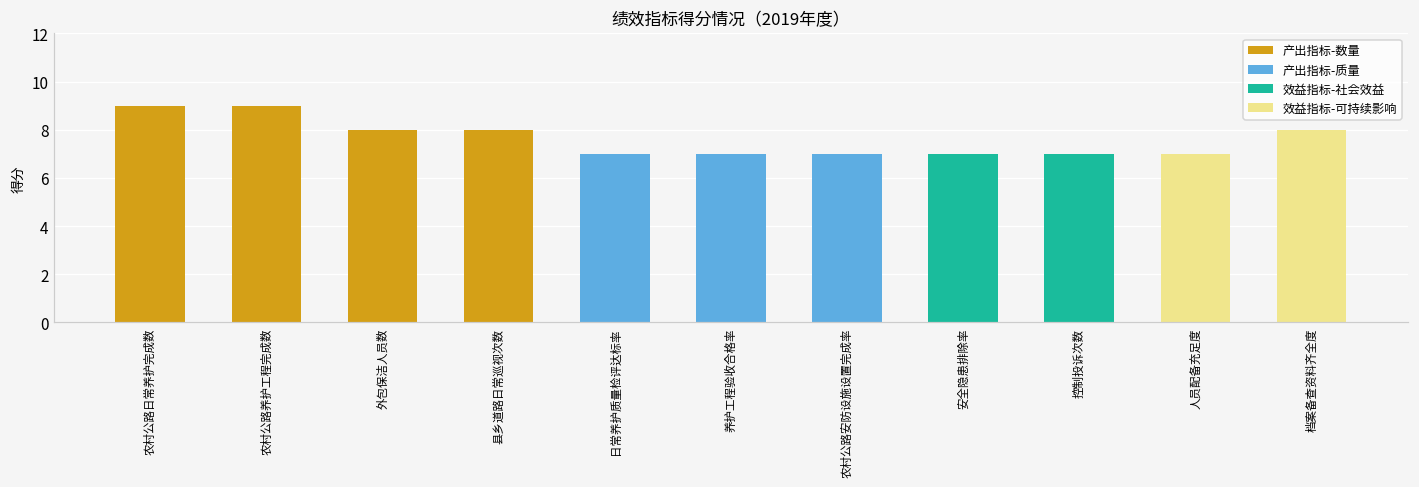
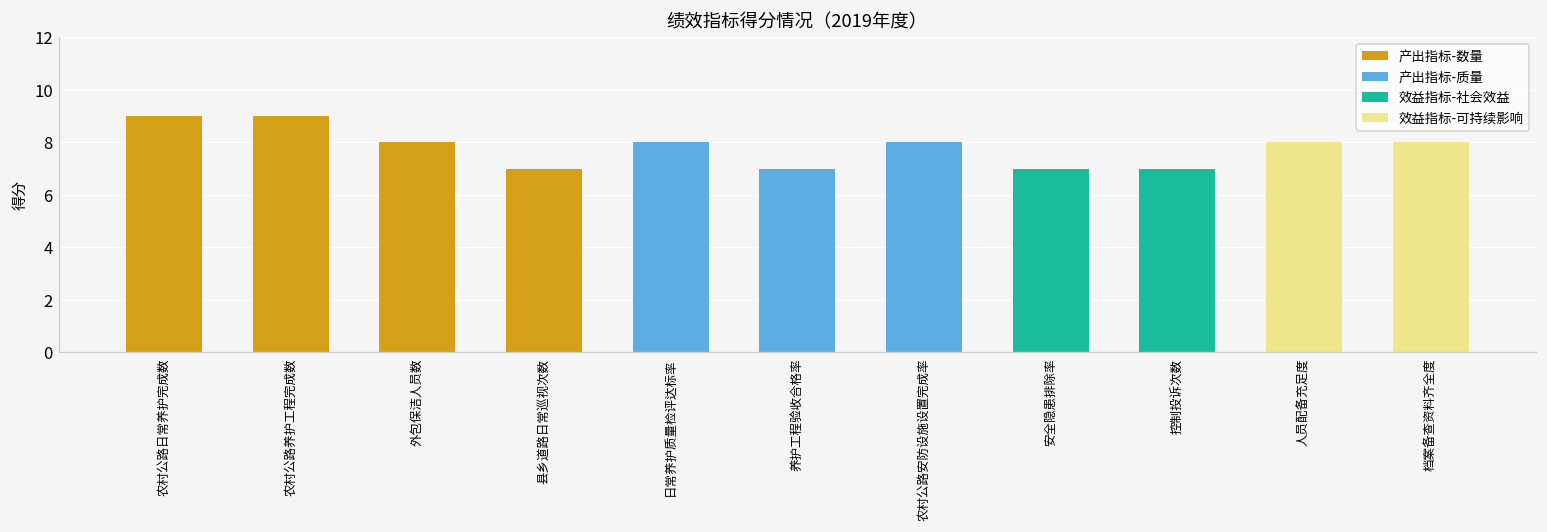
  {
    "农村公路日常养护完成数": 9,
    "农村公路养护工程完成数": 9,
    "外包保洁人员数": 8,
-   "县乡道路日常巡视次数": 8,
-   "日常养护质量检评达标率": 7,
+   "县乡道路日常巡视次数": 7,
+   "日常养护质量检评达标率": 8,
    "养护工程验收合格率": 7,
-   "农村公路安防设施设置完成率": 7,
+   "农村公路安防设施设置完成率": 8,
    "安全隐患排除率": 7,
    "控制投诉次数": 7,
-   "人员配备充足度": 7,
+   "人员配备充足度": 8,
    "档案备查资料齐全度": 8
  }
